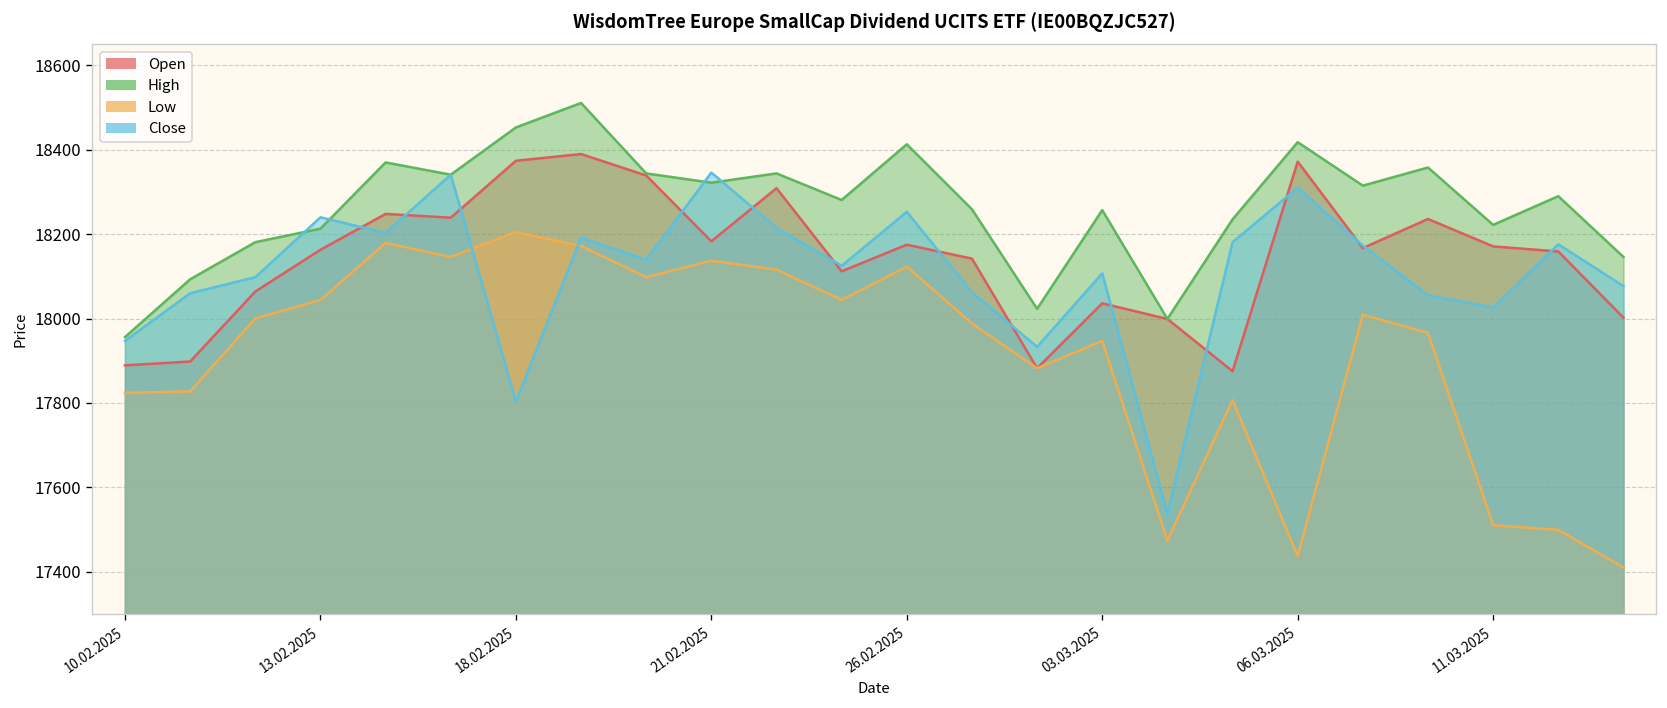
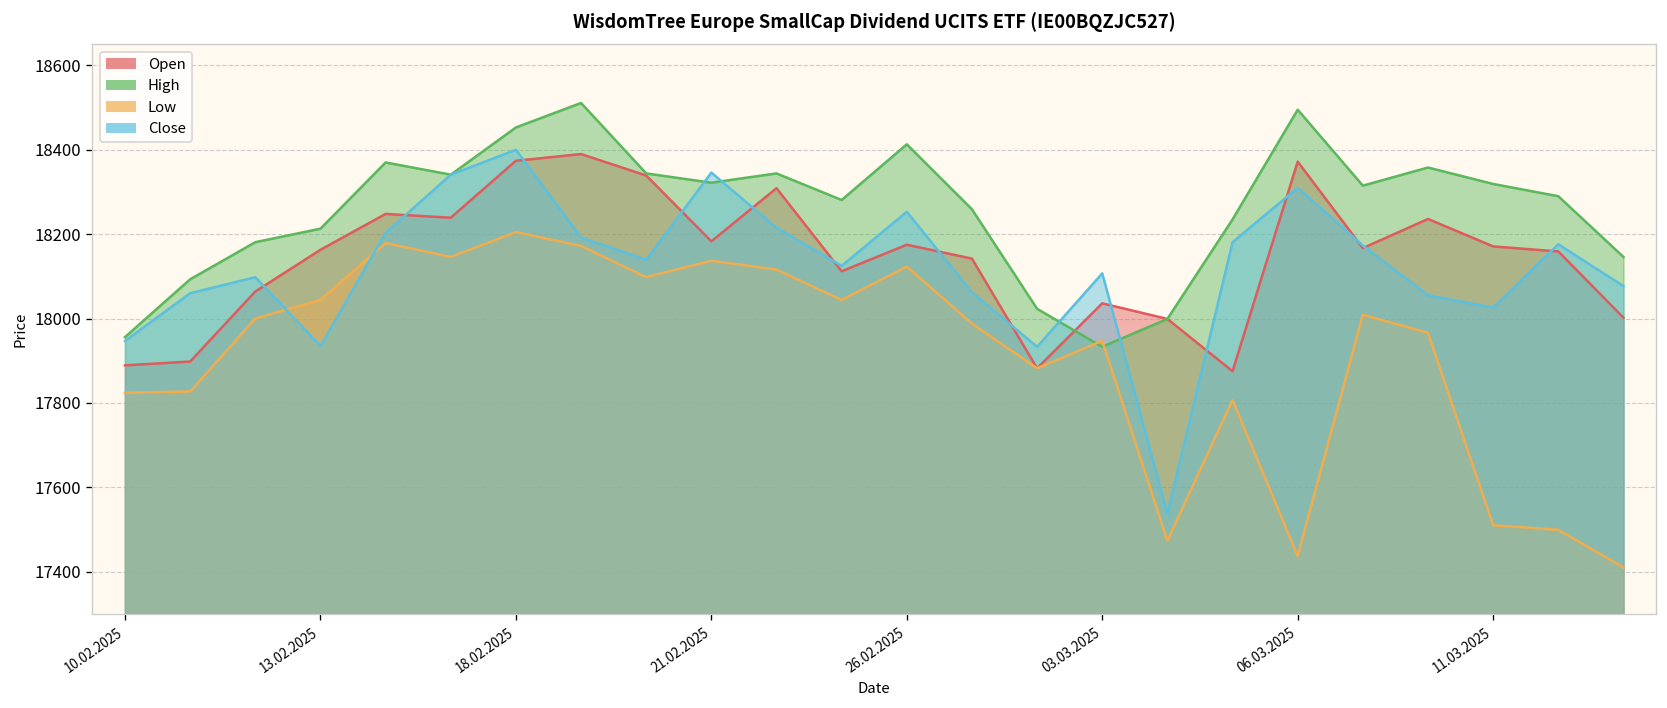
  {
    "High": {
      "10.02.2025": 17960,
      "13.02.2025": 18210,
      "18.02.2025": 18450,
      "21.02.2025": 18320,
      "26.02.2025": 18410,
-     "03.03.2025": 18260,
-     "06.03.2025": 18420,
-     "11.03.2025": 18220
+     "03.03.2025": 17930,
+     "06.03.2025": 18500,
+     "11.03.2025": 18320
    },
    "Close": {
      "10.02.2025": 17950,
-     "13.02.2025": 18240,
-     "18.02.2025": 17800,
+     "13.02.2025": 17940,
+     "18.02.2025": 18400,
      "21.02.2025": 18350,
      "26.02.2025": 18250,
      "03.03.2025": 18110,
      "06.03.2025": 18310,
      "11.03.2025": 18030
    }
  }
